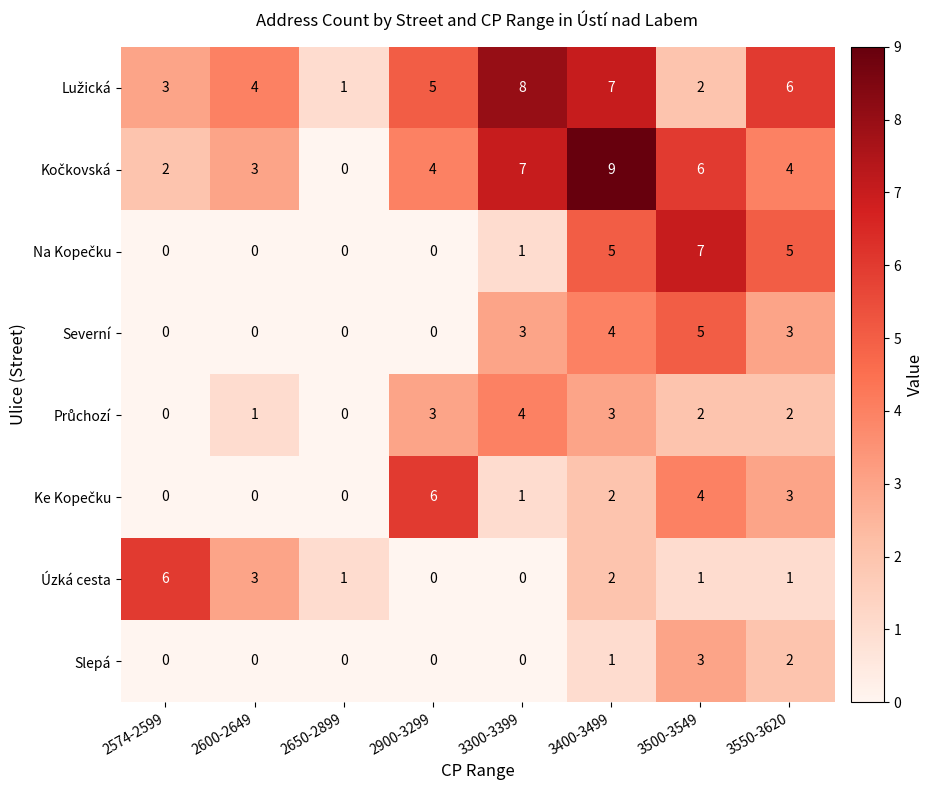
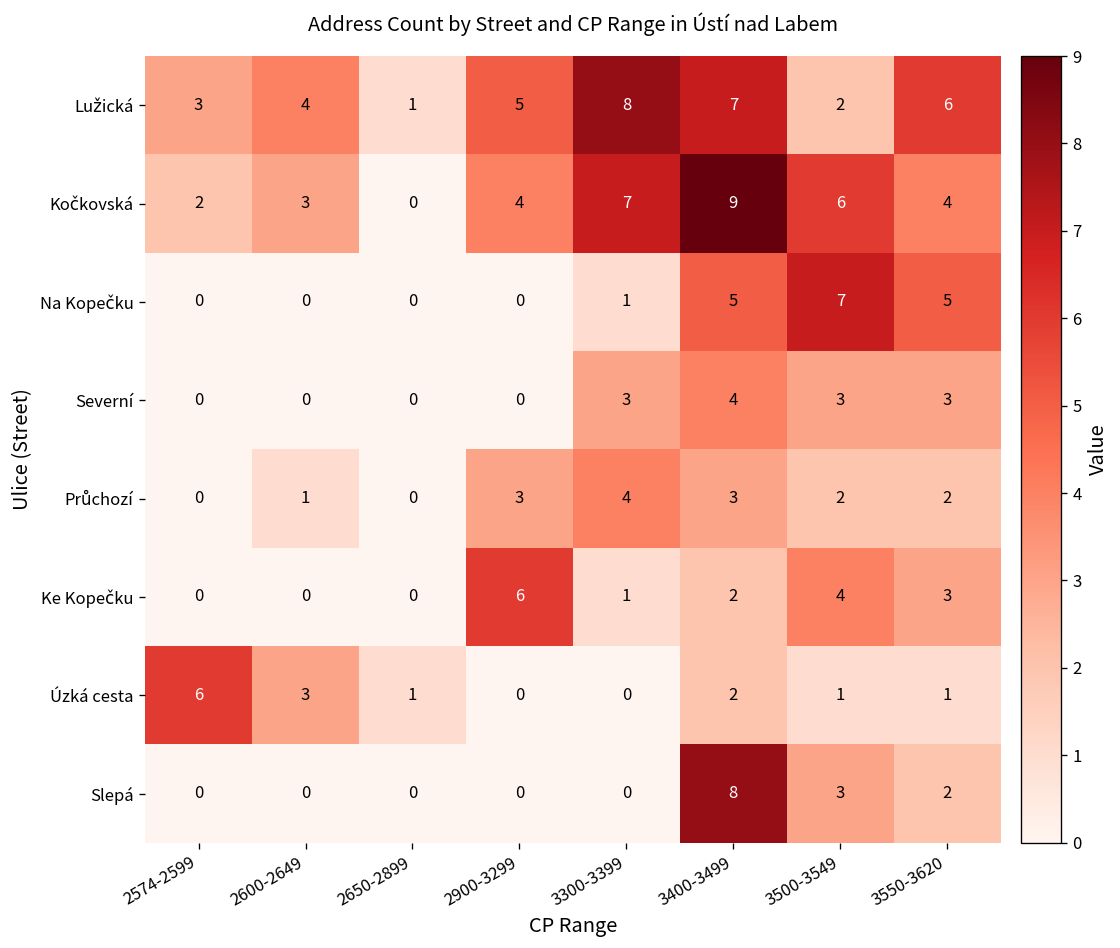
  {
    "Lužická": {
      "2574-2599": 3,
      "2600-2649": 4,
      "2650-2899": 1,
      "2900-3299": 5,
      "3300-3399": 8,
      "3400-3499": 7,
      "3500-3549": 2,
      "3550-3620": 6
    },
    "Kočkovská": {
      "2574-2599": 2,
      "2600-2649": 3,
      "2650-2899": 0,
      "2900-3299": 4,
      "3300-3399": 7,
      "3400-3499": 9,
      "3500-3549": 6,
      "3550-3620": 4
    },
    "Na Kopečku": {
      "2574-2599": 0,
      "2600-2649": 0,
      "2650-2899": 0,
      "2900-3299": 0,
      "3300-3399": 1,
      "3400-3499": 5,
      "3500-3549": 7,
      "3550-3620": 5
    },
    "Severní": {
      "2574-2599": 0,
      "2600-2649": 0,
      "2650-2899": 0,
      "2900-3299": 0,
      "3300-3399": 3,
      "3400-3499": 4,
-     "3500-3549": 5,
+     "3500-3549": 3,
      "3550-3620": 3
    },
    "Průchozí": {
      "2574-2599": 0,
      "2600-2649": 1,
      "2650-2899": 0,
      "2900-3299": 3,
      "3300-3399": 4,
      "3400-3499": 3,
      "3500-3549": 2,
      "3550-3620": 2
    },
    "Ke Kopečku": {
      "2574-2599": 0,
      "2600-2649": 0,
      "2650-2899": 0,
      "2900-3299": 6,
      "3300-3399": 1,
      "3400-3499": 2,
      "3500-3549": 4,
      "3550-3620": 3
    },
    "Úzká cesta": {
      "2574-2599": 6,
      "2600-2649": 3,
      "2650-2899": 1,
      "2900-3299": 0,
      "3300-3399": 0,
      "3400-3499": 2,
      "3500-3549": 1,
      "3550-3620": 1
    },
    "Slepá": {
      "2574-2599": 0,
      "2600-2649": 0,
      "2650-2899": 0,
      "2900-3299": 0,
      "3300-3399": 0,
-     "3400-3499": 1,
+     "3400-3499": 8,
      "3500-3549": 3,
      "3550-3620": 2
    }
  }
